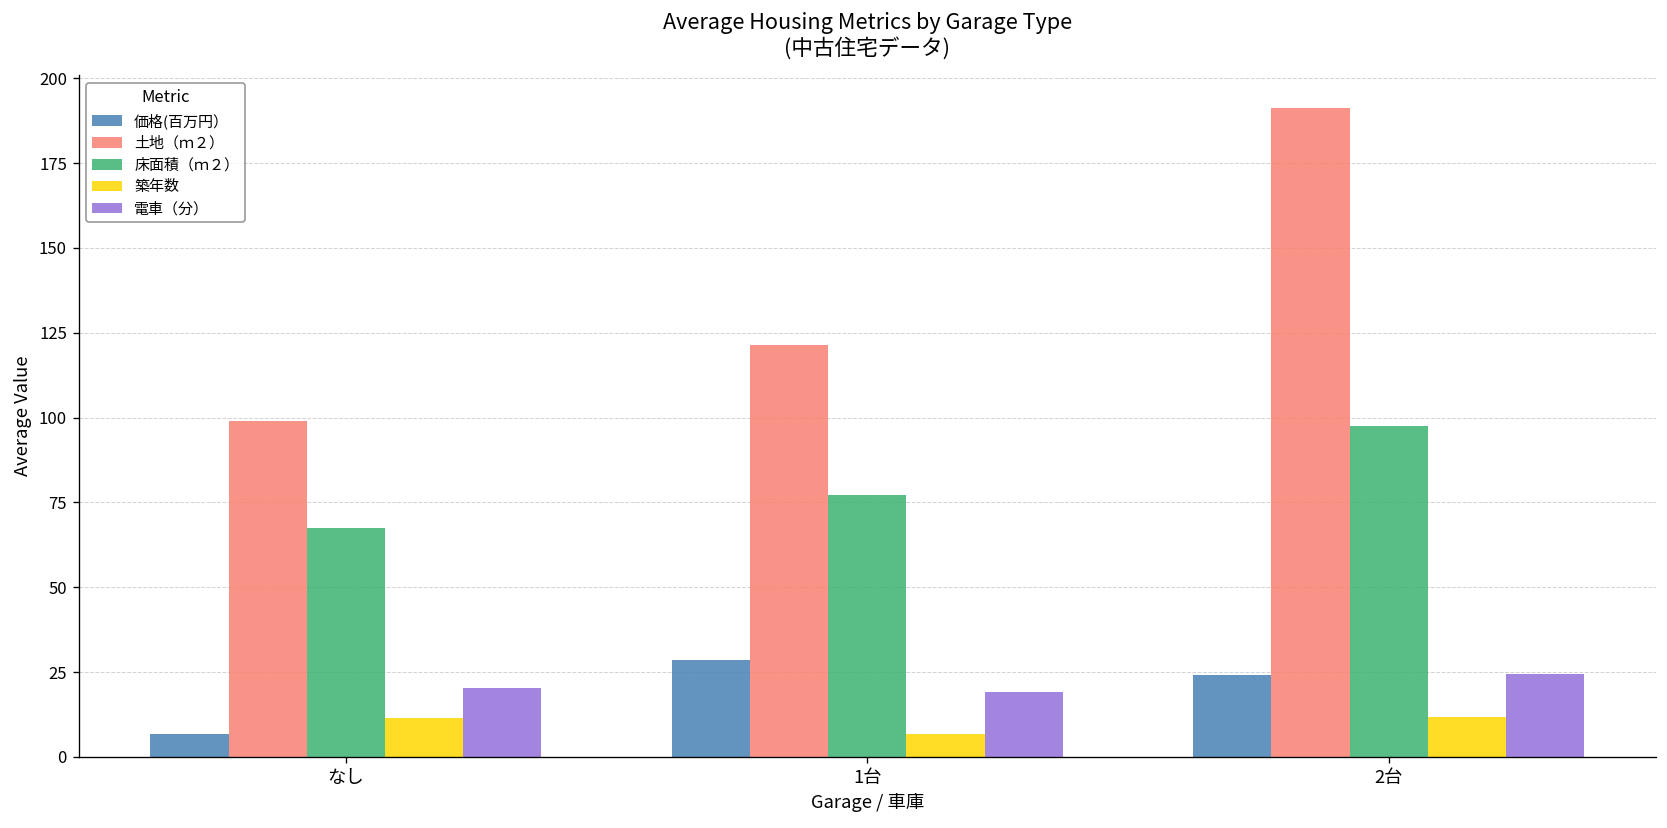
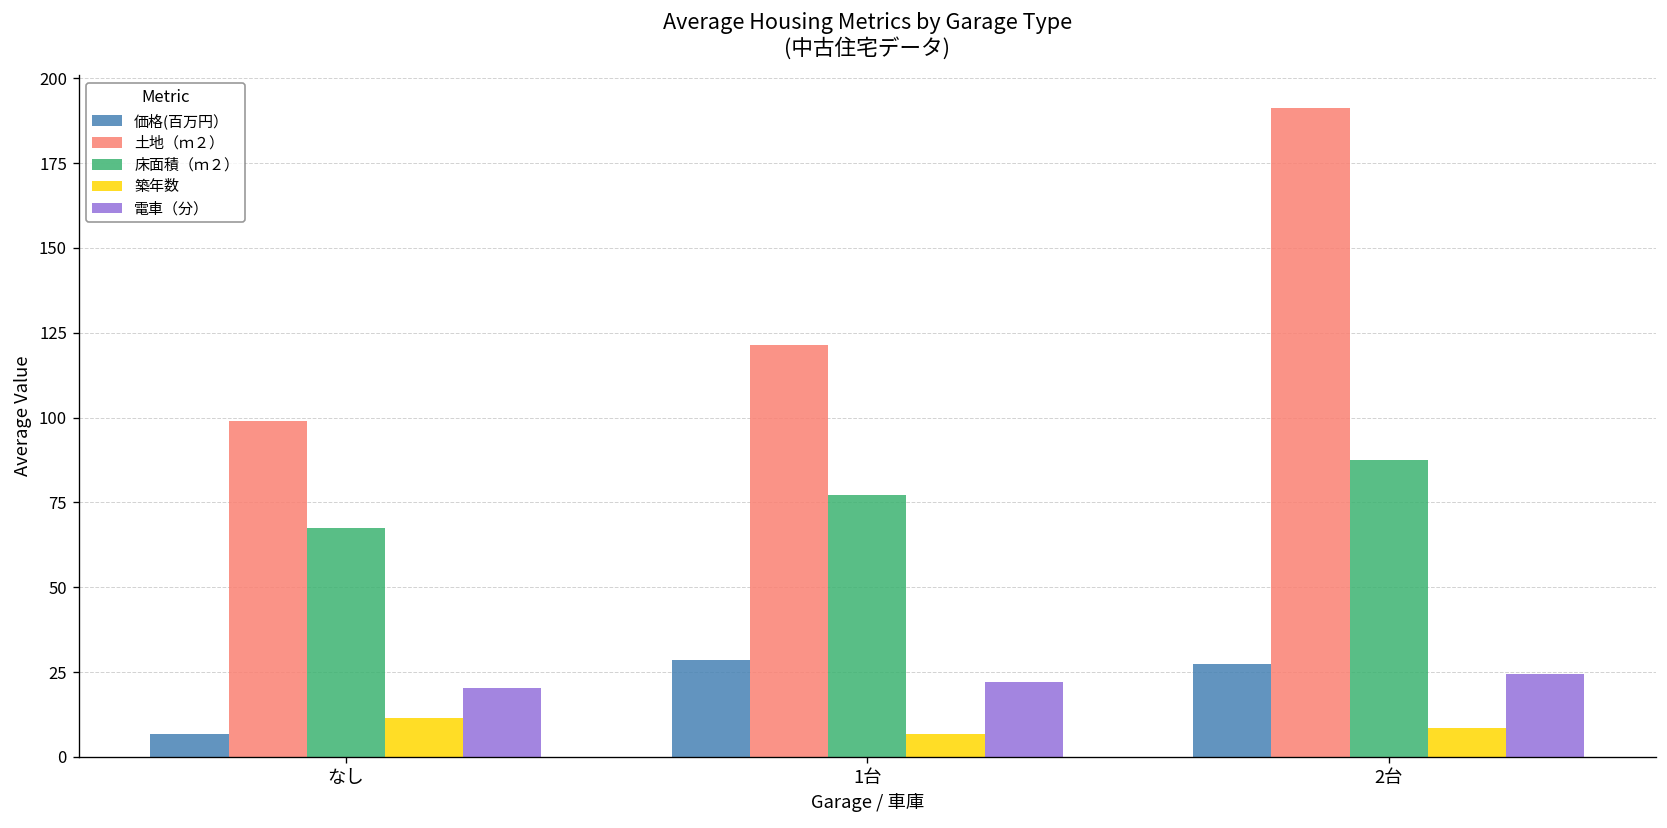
  {
    "価格(百万円）": {
      "なし": 7,
      "1台": 29,
-     "2台": 24
+     "2台": 27
    },
    "土地（ｍ２）": {
      "なし": 99,
      "1台": 121,
      "2台": 191
    },
    "床面積（ｍ２）": {
      "なし": 68,
      "1台": 77,
-     "2台": 98
+     "2台": 88
    },
    "築年数": {
      "なし": 11,
      "1台": 7,
-     "2台": 12
+     "2台": 8
    },
    "電車（分）": {
      "なし": 20,
-     "1台": 19,
+     "1台": 22,
      "2台": 24
    }
  }
